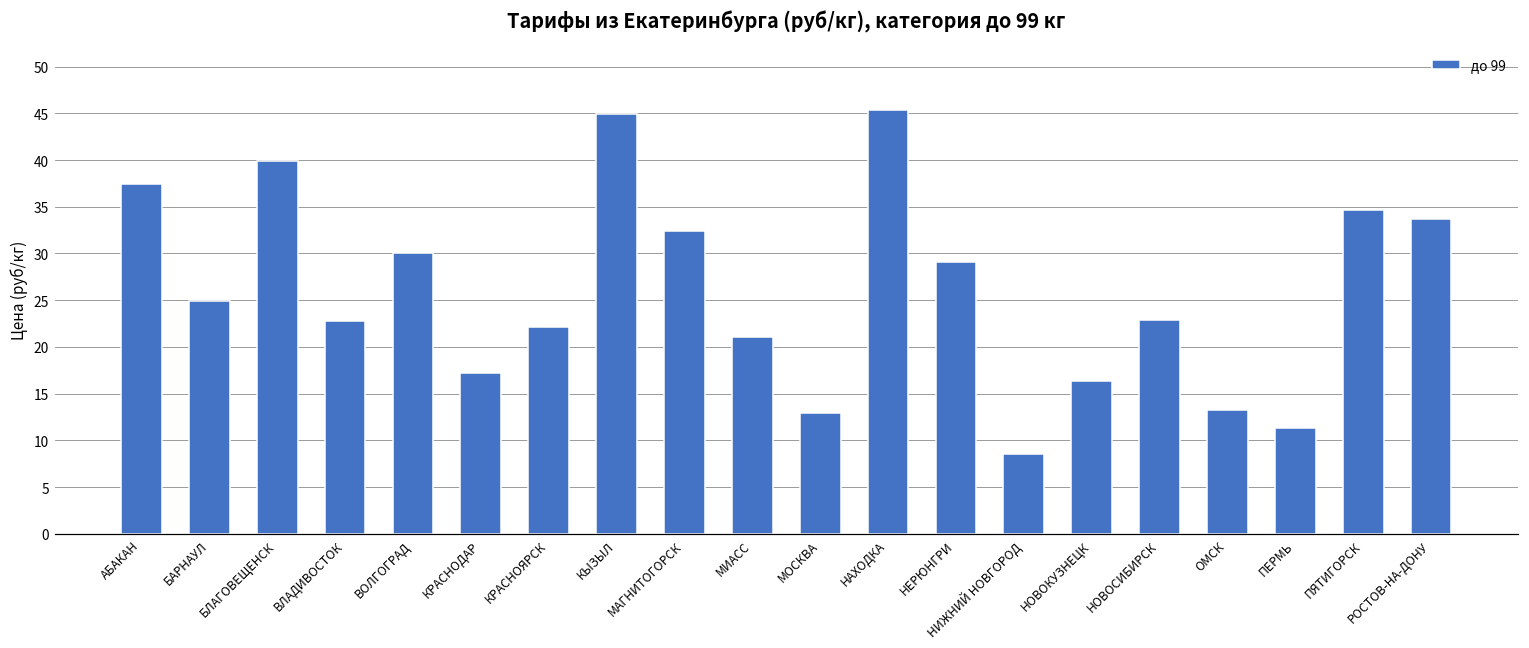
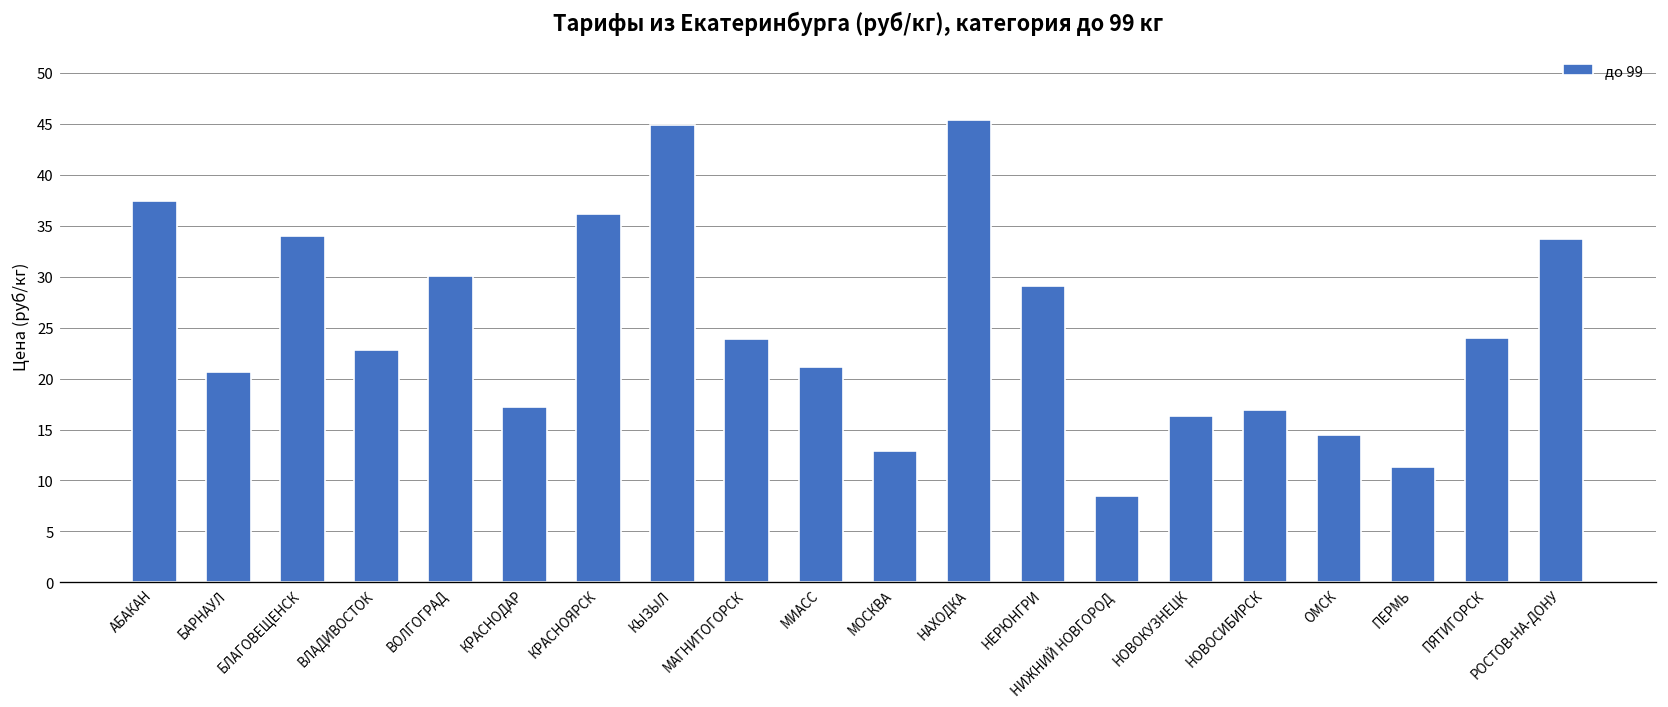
  {
    "АБАКАН": 37,
-   "БАРНАУЛ": 25,
-   "БЛАГОВЕЩЕНСК": 40,
+   "БАРНАУЛ": 21,
+   "БЛАГОВЕЩЕНСК": 34,
    "ВЛАДИВОСТОК": 23,
    "ВОЛГОГРАД": 30,
    "КРАСНОДАР": 17,
-   "КРАСНОЯРСК": 22,
+   "КРАСНОЯРСК": 36,
    "КЫЗЫЛ": 45,
-   "МАГНИТОГОРСК": 32,
+   "МАГНИТОГОРСК": 24,
    "МИАСС": 21,
    "МОСКВА": 13,
    "НАХОДКА": 45,
    "НЕРЮНГРИ": 29,
    "НИЖНИЙ НОВГОРОД": 9,
    "НОВОКУЗНЕЦК": 16,
-   "НОВОСИБИРСК": 23,
-   "ОМСК": 13,
+   "НОВОСИБИРСК": 17,
+   "ОМСК": 15,
    "ПЕРМЬ": 11,
-   "ПЯТИГОРСК": 35,
+   "ПЯТИГОРСК": 24,
    "РОСТОВ-НА-ДОНУ": 34
  }
